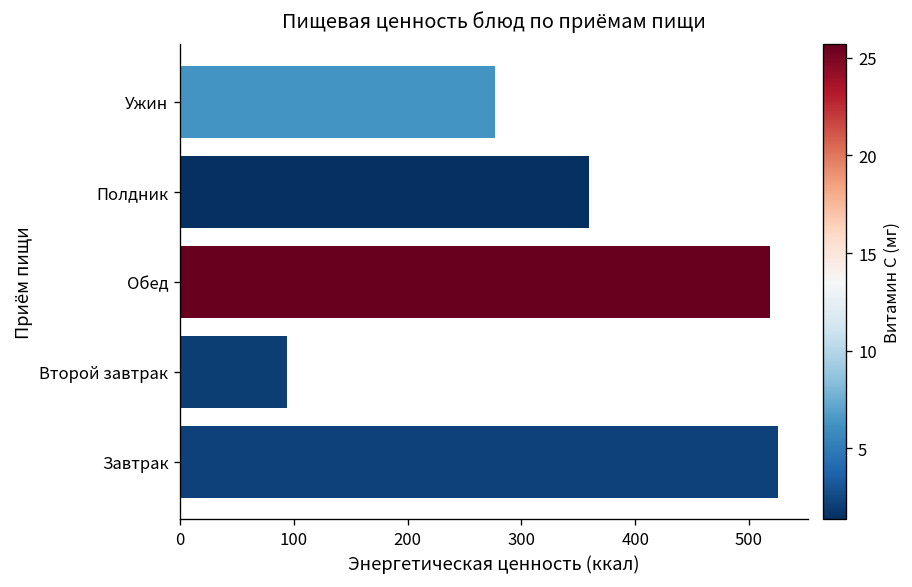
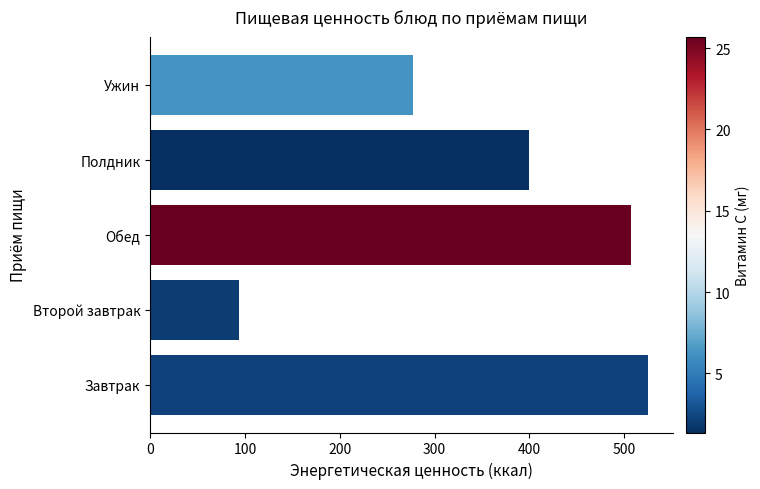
  {
    "Ужин": 280,
-   "Полдник": 360,
-   "Обед": 520,
+   "Полдник": 400,
+   "Обед": 510,
    "Второй завтрак": 90,
    "Завтрак": 530
  }
